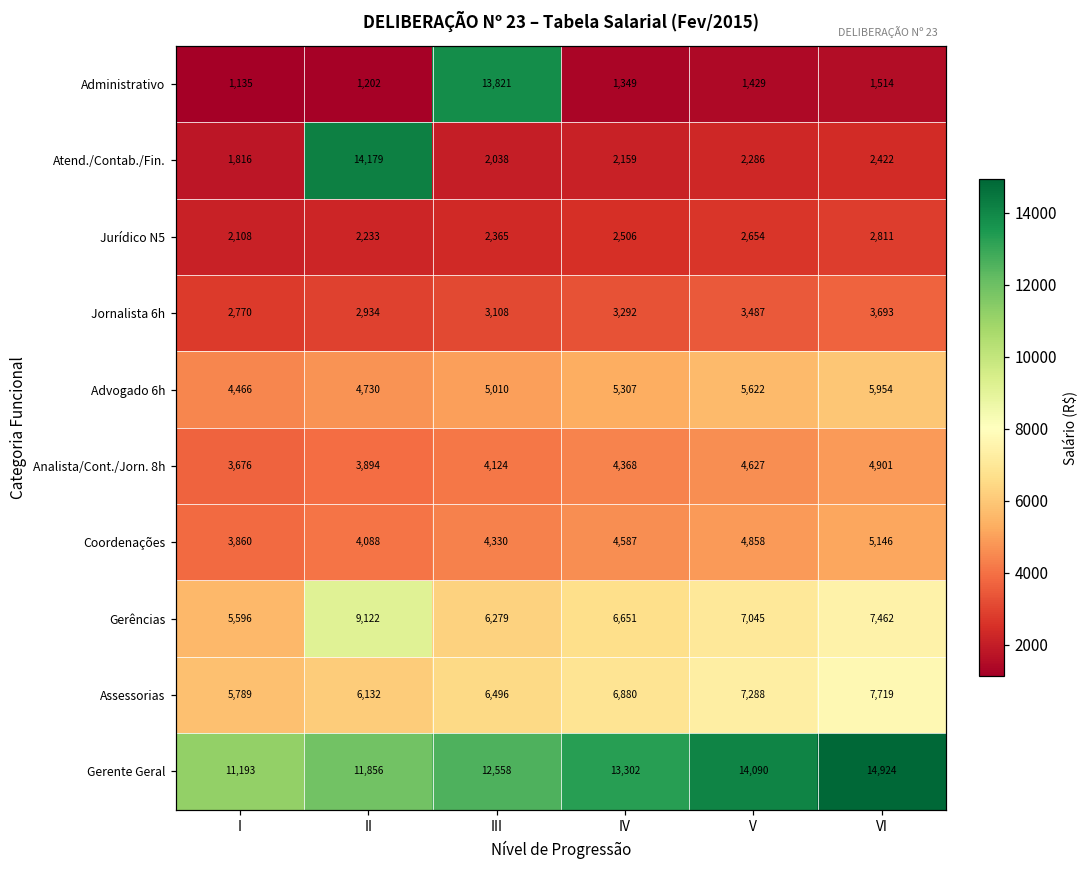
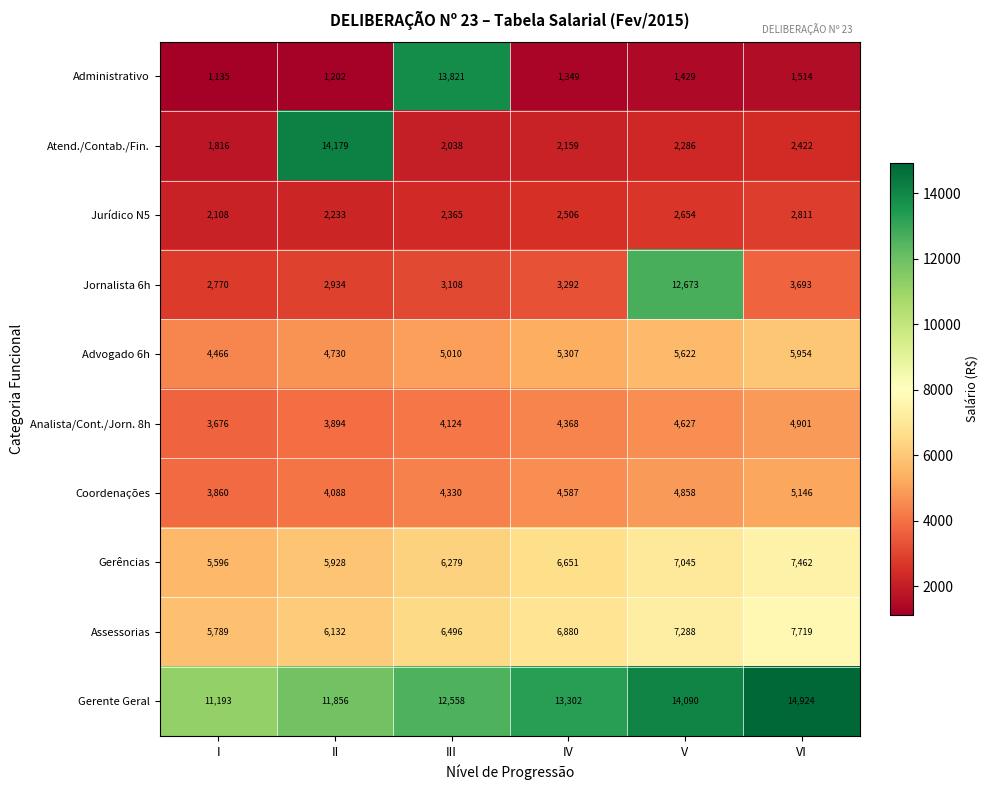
  {
    "Administrativo": {
      "I": "1,135",
      "II": "1,202",
      "III": "13,821",
      "IV": "1,349",
      "V": "1,429",
      "VI": "1,514"
    },
    "Atend./Contab./Fin.": {
      "I": "1,816",
      "II": "14,179",
      "III": "2,038",
      "IV": "2,159",
      "V": "2,286",
      "VI": "2,422"
    },
    "Jurídico N5": {
      "I": "2,108",
      "II": "2,233",
      "III": "2,365",
      "IV": "2,506",
      "V": "2,654",
      "VI": "2,811"
    },
    "Jornalista 6h": {
      "I": "2,770",
      "II": "2,934",
      "III": "3,108",
      "IV": "3,292",
-     "V": "3,487",
+     "V": "12,673",
      "VI": "3,693"
    },
    "Advogado 6h": {
      "I": "4,466",
      "II": "4,730",
      "III": "5,010",
      "IV": "5,307",
      "V": "5,622",
      "VI": "5,954"
    },
    "Analista/Cont./Jorn. 8h": {
      "I": "3,676",
      "II": "3,894",
      "III": "4,124",
      "IV": "4,368",
      "V": "4,627",
      "VI": "4,901"
    },
    "Coordenações": {
      "I": "3,860",
      "II": "4,088",
      "III": "4,330",
      "IV": "4,587",
      "V": "4,858",
      "VI": "5,146"
    },
    "Gerências": {
      "I": "5,596",
-     "II": "9,122",
+     "II": "5,928",
      "III": "6,279",
      "IV": "6,651",
      "V": "7,045",
      "VI": "7,462"
    },
    "Assessorias": {
      "I": "5,789",
      "II": "6,132",
      "III": "6,496",
      "IV": "6,880",
      "V": "7,288",
      "VI": "7,719"
    },
    "Gerente Geral": {
      "I": "11,193",
      "II": "11,856",
      "III": "12,558",
      "IV": "13,302",
      "V": "14,090",
      "VI": "14,924"
    }
  }
